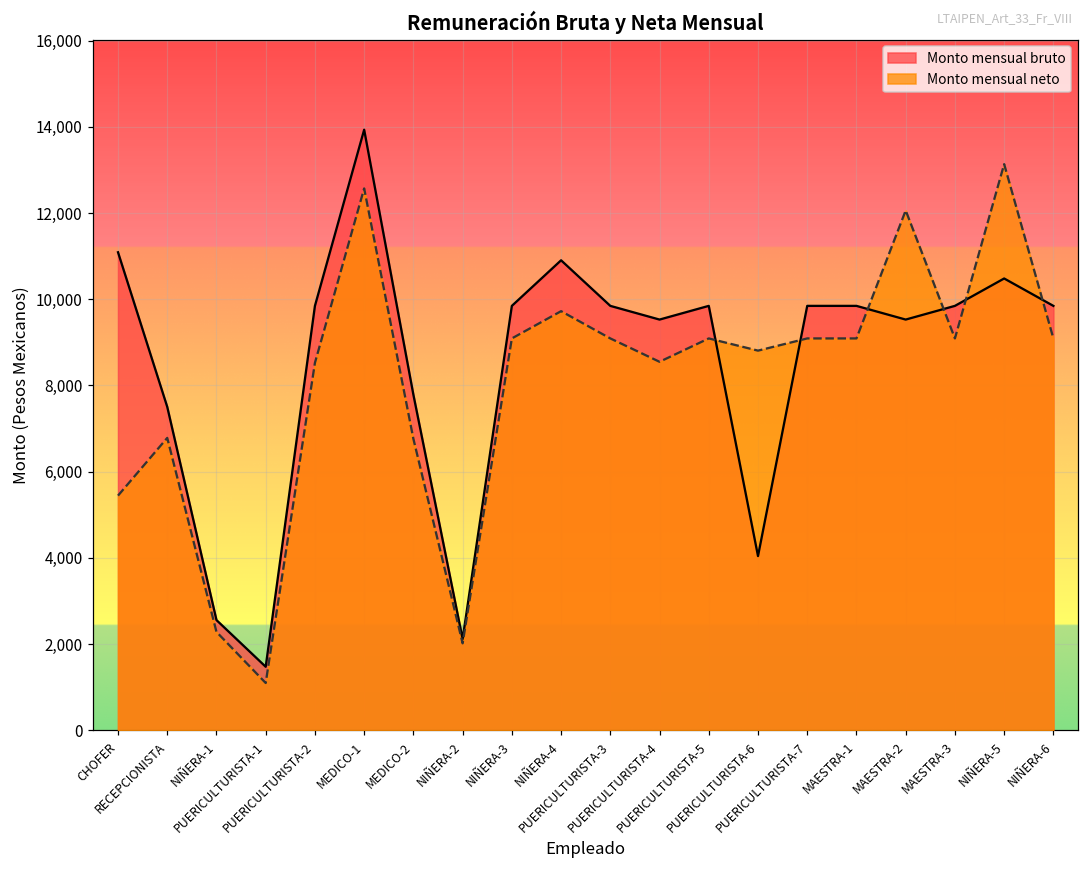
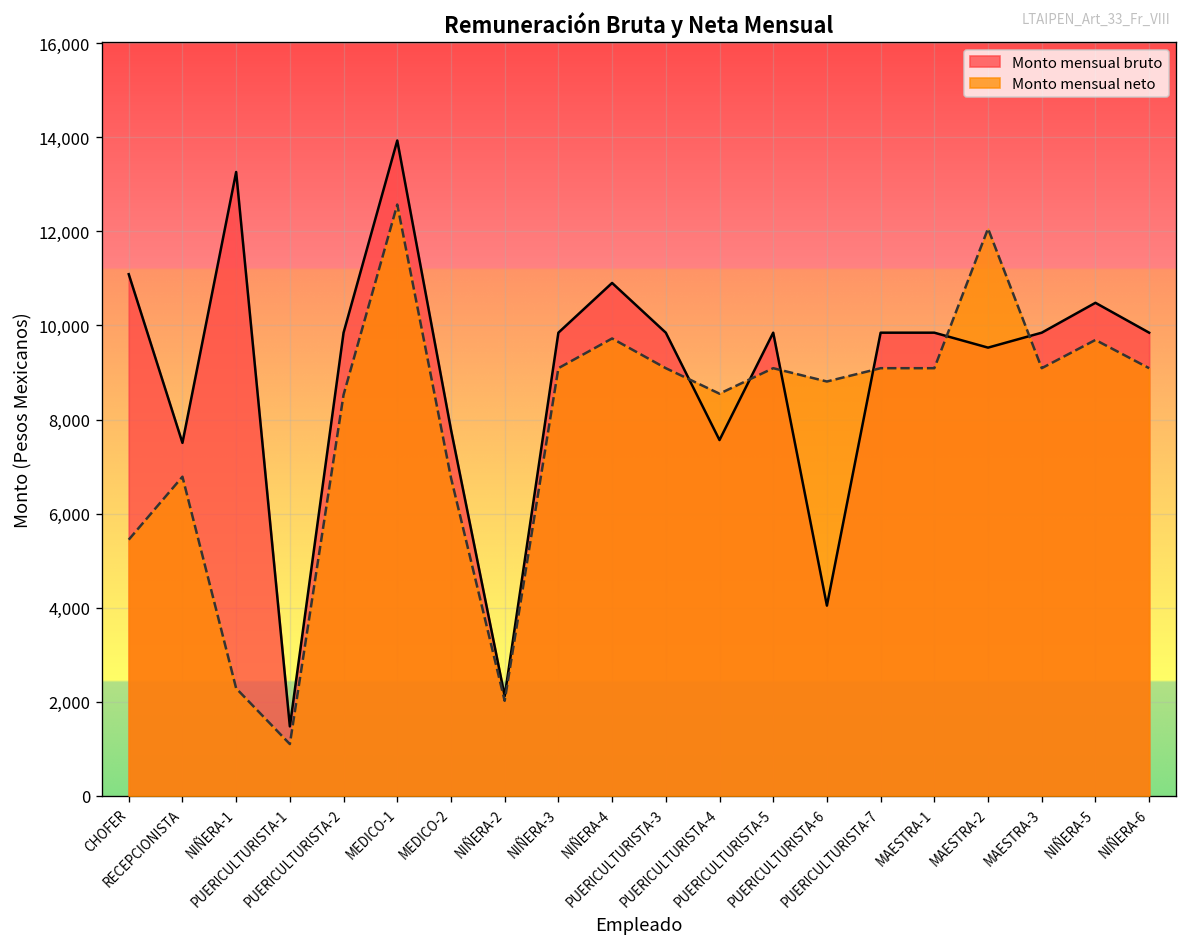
  {
    "Monto mensual bruto": {
      "CHOFER": "11,100",
      "RECEPCIONISTA": "7,500",
-     "NIÑERA-1": "2,600",
+     "NIÑERA-1": "13,300",
      "PUERICULTURISTA-1": "1,500",
      "PUERICULTURISTA-2": "9,800",
      "MEDICO-1": "13,900",
      "MEDICO-2": "7,800",
      "NIÑERA-2": "2,100",
      "NIÑERA-3": "9,800",
      "NIÑERA-4": "10,900",
      "PUERICULTURISTA-3": "9,800",
-     "PUERICULTURISTA-4": "9,500",
+     "PUERICULTURISTA-4": "7,600",
      "PUERICULTURISTA-5": "9,800",
      "PUERICULTURISTA-6": "4,000",
      "PUERICULTURISTA-7": "9,800",
      "MAESTRA-1": "9,800",
      "MAESTRA-2": "9,500",
      "MAESTRA-3": "9,800",
      "NIÑERA-5": "10,500",
      "NIÑERA-6": "9,800"
    },
    "Monto mensual neto": {
      "CHOFER": "5,400",
      "RECEPCIONISTA": "6,800",
      "NIÑERA-1": "2,300",
      "PUERICULTURISTA-1": "1,100",
      "PUERICULTURISTA-2": "8,500",
      "MEDICO-1": "12,600",
      "MEDICO-2": "6,800",
      "NIÑERA-2": "2,000",
      "NIÑERA-3": "9,100",
      "NIÑERA-4": "9,700",
      "PUERICULTURISTA-3": "9,100",
      "PUERICULTURISTA-4": "8,500",
      "PUERICULTURISTA-5": "9,100",
      "PUERICULTURISTA-6": "8,800",
      "PUERICULTURISTA-7": "9,100",
      "MAESTRA-1": "9,100",
      "MAESTRA-2": "12,100",
      "MAESTRA-3": "9,100",
-     "NIÑERA-5": "13,100",
+     "NIÑERA-5": "9,700",
      "NIÑERA-6": "9,100"
    }
  }
